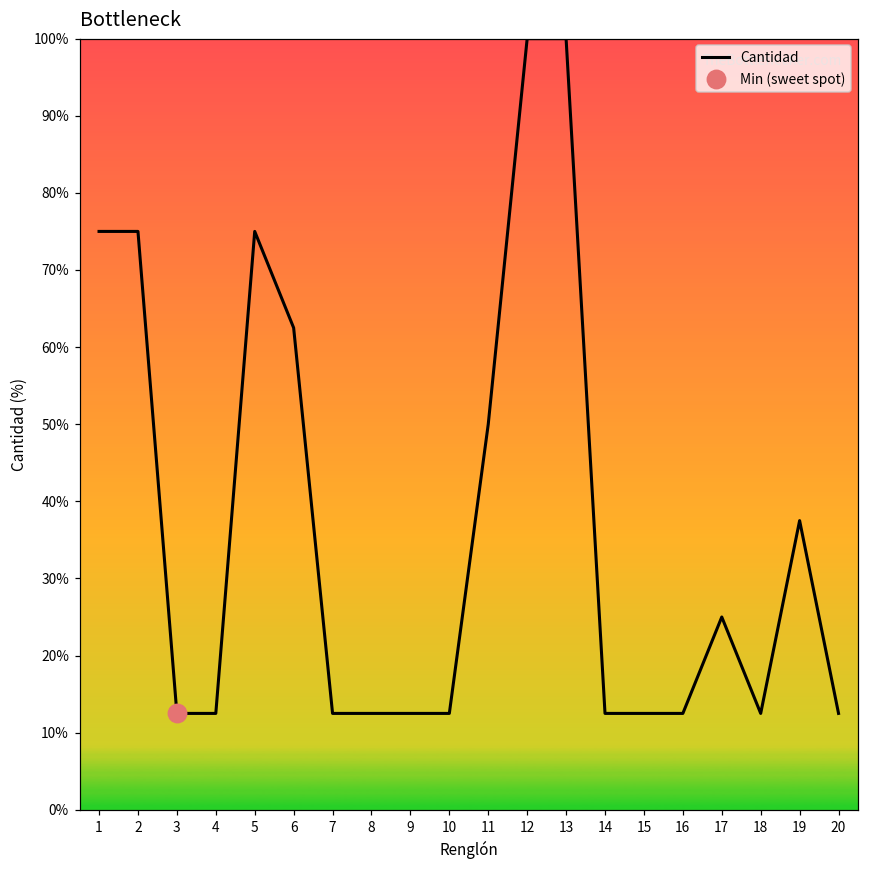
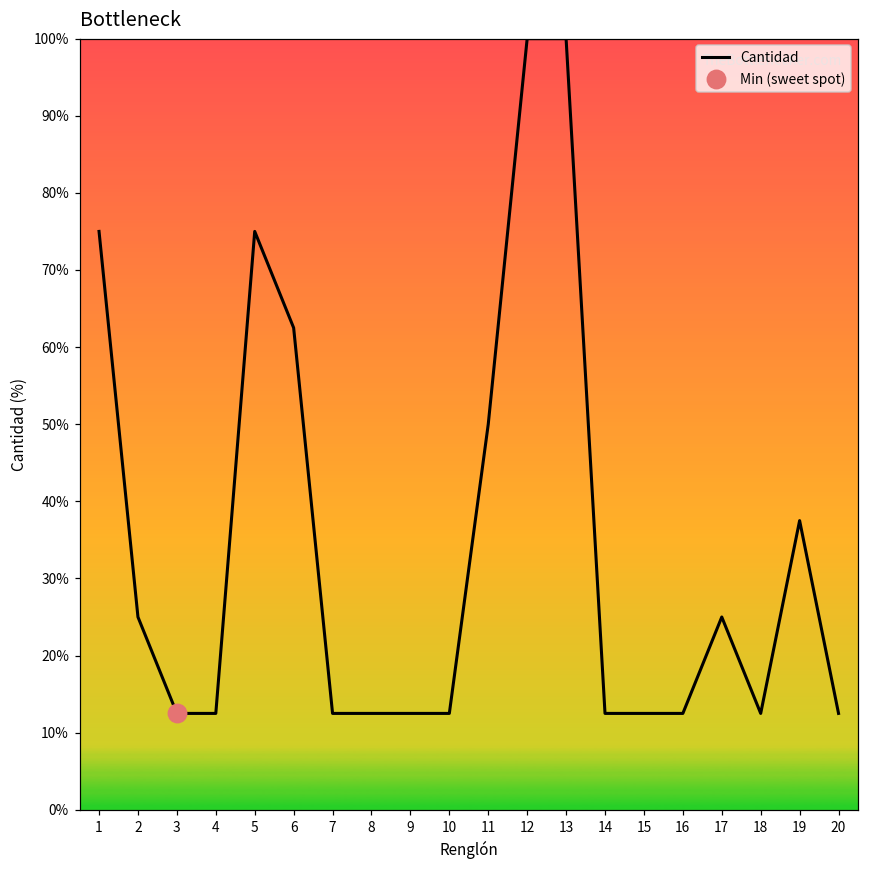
  {
    "Cantidad": {
      "1": "75%",
-     "2": "75%",
+     "2": "25%",
      "4": "13%",
      "5": "75%",
      "6": "63%",
      "7": "13%",
      "8": "13%",
      "9": "13%",
      "10": "13%",
      "11": "50%",
      "12": "100%",
      "13": "100%",
      "14": "13%",
      "15": "13%",
      "16": "13%",
      "17": "25%",
      "18": "13%",
      "19": "38%",
      "20": "13%"
    }
  }
